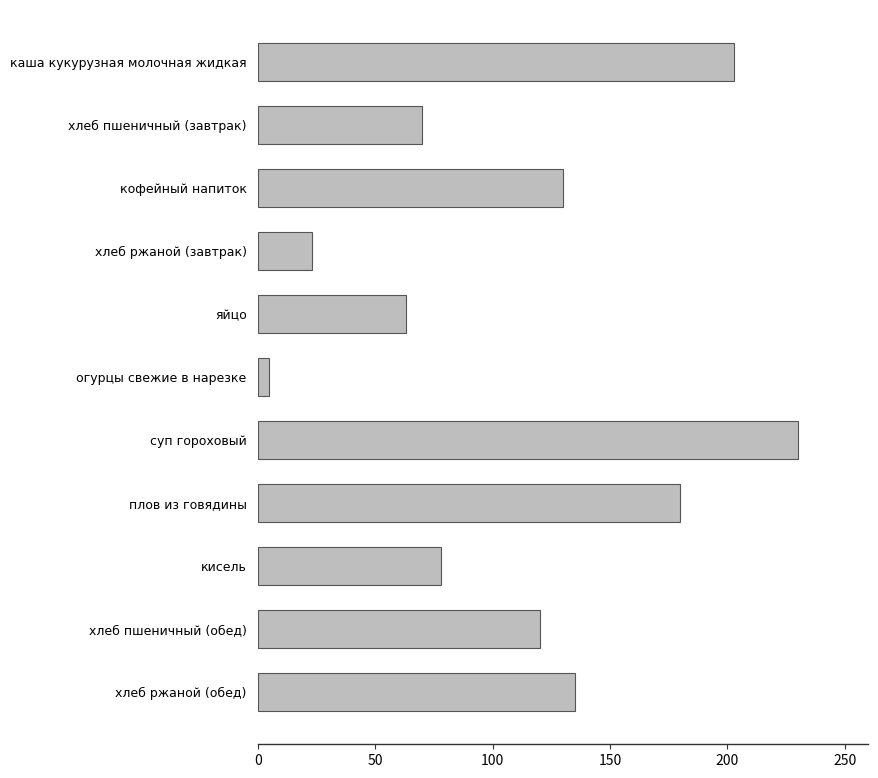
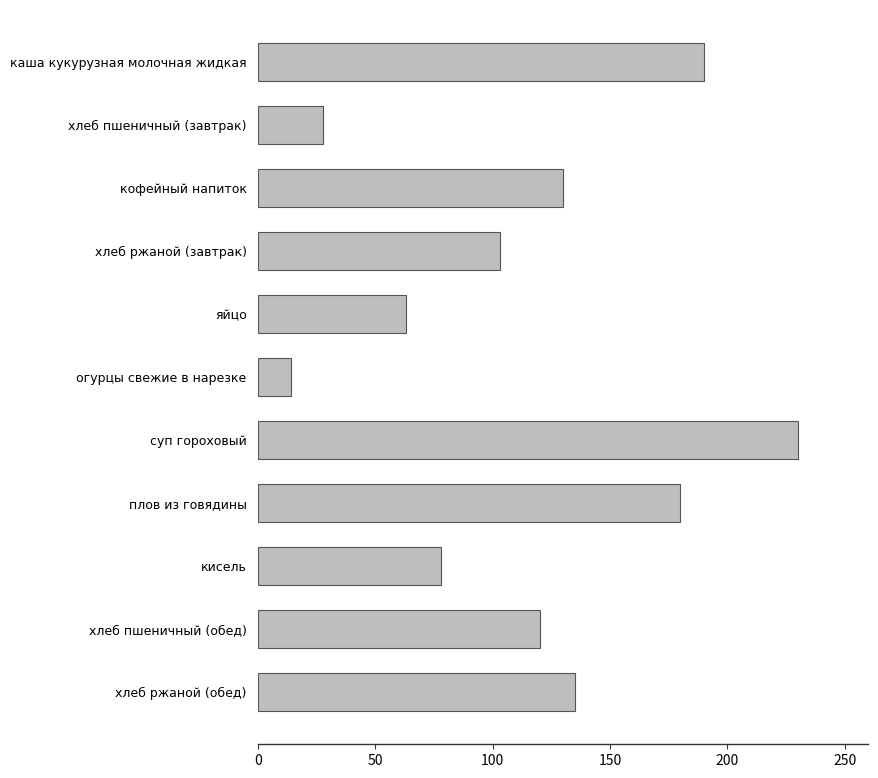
  {
-   "каша кукурузная молочная жидкая": 203,
-   "хлеб пшеничный (завтрак)": 70,
+   "каша кукурузная молочная жидкая": 190,
+   "хлеб пшеничный (завтрак)": 28,
    "кофейный напиток": 130,
-   "хлеб ржаной (завтрак)": 23,
+   "хлеб ржаной (завтрак)": 103,
    "яйцо": 63,
-   "огурцы свежие в нарезке": 5,
+   "огурцы свежие в нарезке": 14,
    "суп гороховый": 230,
    "плов из говядины": 180,
    "кисель": 78,
    "хлеб пшеничный (обед)": 120,
    "хлеб ржаной (обед)": 135
  }
